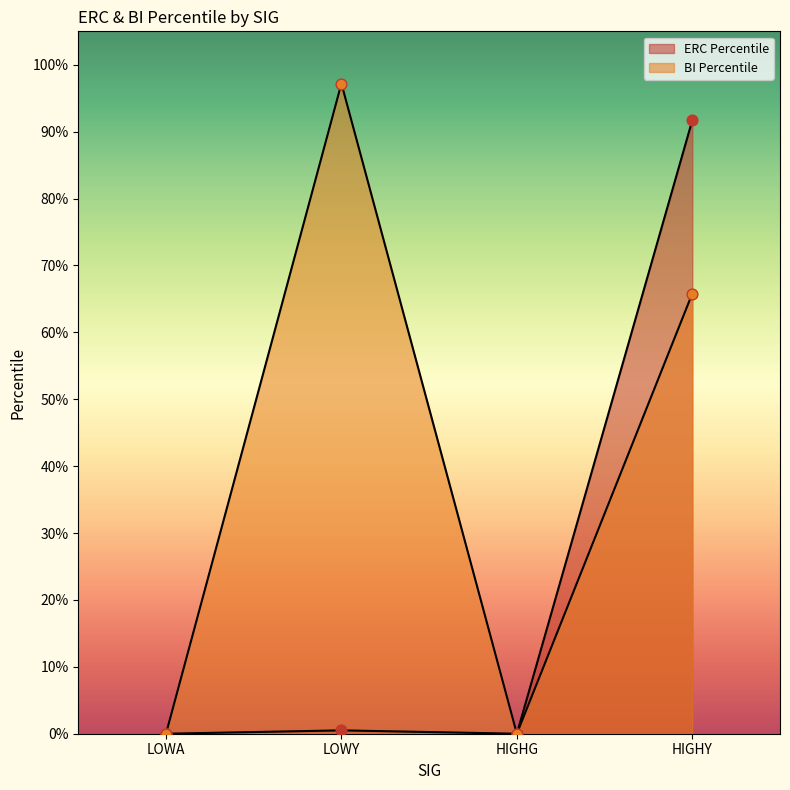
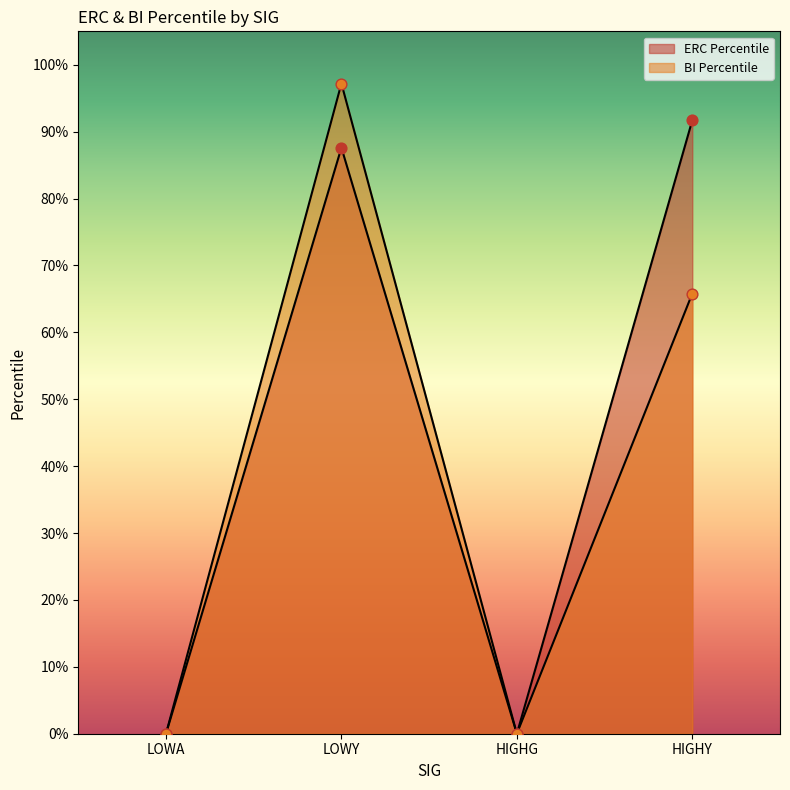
  {
    "ERC Percentile": {
-     "LOWY": "1%",
+     "LOWY": "88%",
      "HIGHY": "92%"
    },
    "BI Percentile": {
      "LOWY": "97%",
      "HIGHY": "66%"
    }
  }
